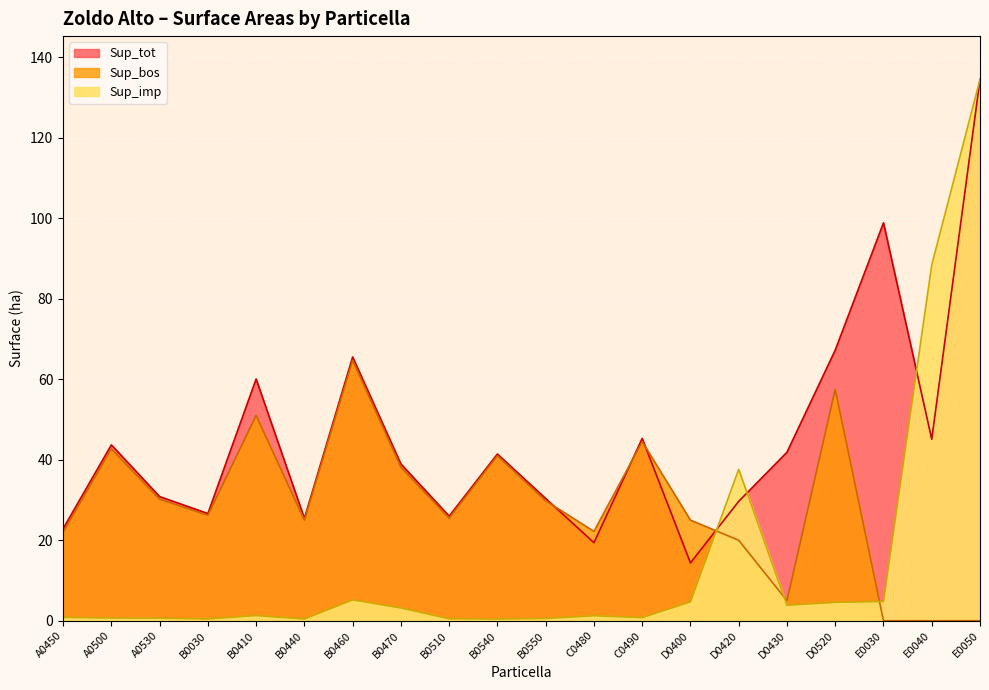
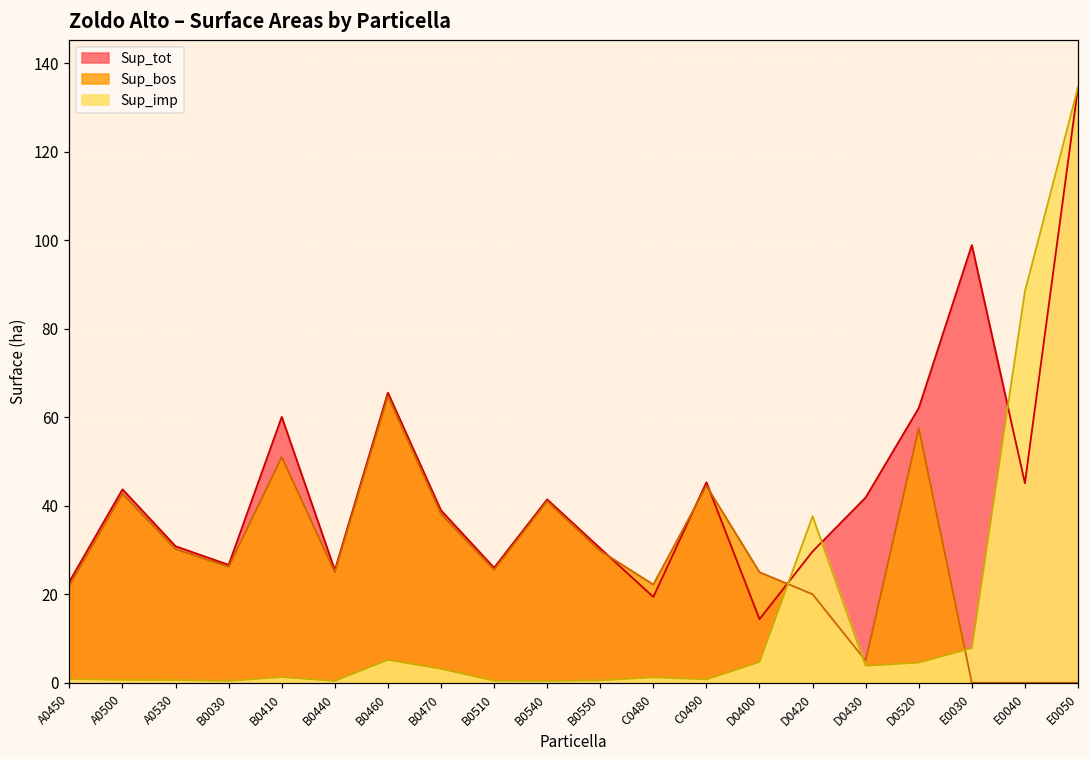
  {
    "Sup_tot": {
      "A0450": 23,
      "A0500": 44,
      "A0530": 31,
      "B0410": 60,
      "B0460": 66,
      "B0470": 39,
      "C0480": 19,
      "C0490": 45,
      "D0400": 14,
      "D0420": 30,
      "D0430": 42,
-     "D0520": 67,
+     "D0520": 62,
      "E0030": 99,
      "E0040": 45
    },
    "Sup_bos": {
      "A0450": 22,
      "A0500": 43,
      "A0530": 30,
      "B0410": 51,
      "B0460": 65,
      "B0470": 38,
      "C0480": 22,
      "C0490": 45,
      "D0400": 25,
      "D0420": 20,
      "D0430": 5,
      "D0520": 58,
      "E0030": 0,
      "E0040": 0,
      "E0050": 0
    },
    "Sup_imp": {
      "A0450": 1,
      "A0500": 1,
      "A0530": 1,
      "B0030": 0,
      "B0410": 1,
      "B0440": 0,
      "B0460": 5,
      "B0470": 3,
      "B0510": 0,
      "B0540": 0,
      "B0550": 1,
      "C0480": 1,
      "C0490": 1,
      "D0400": 5,
      "D0420": 38,
      "D0430": 4,
      "D0520": 5,
-     "E0030": 5,
+     "E0030": 8,
      "E0040": 88
    }
  }
